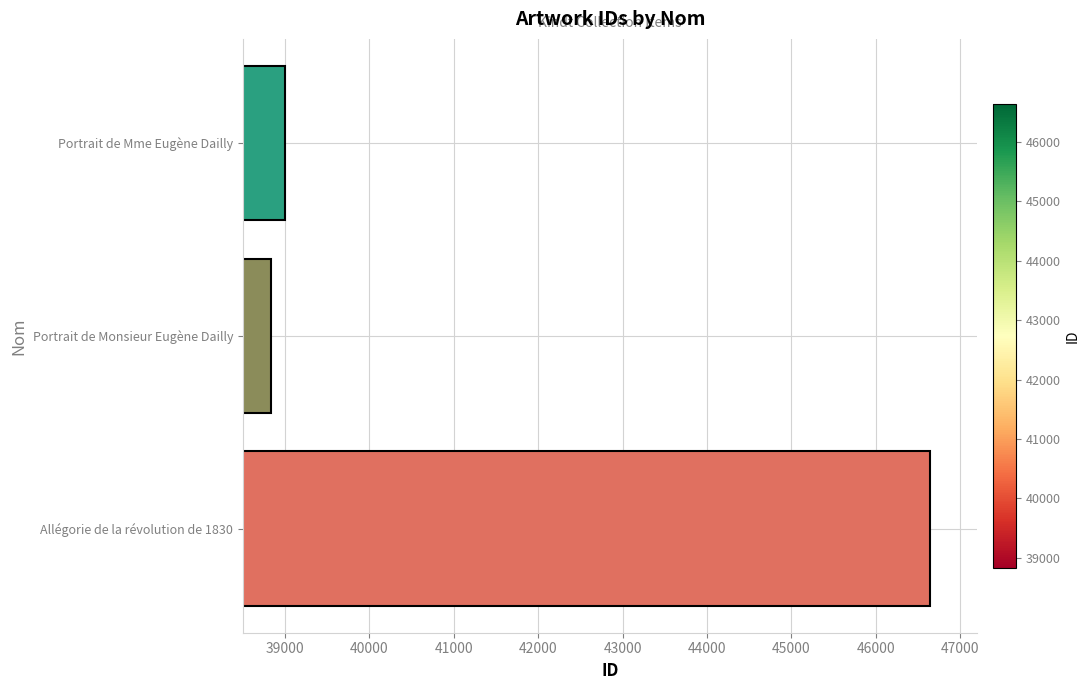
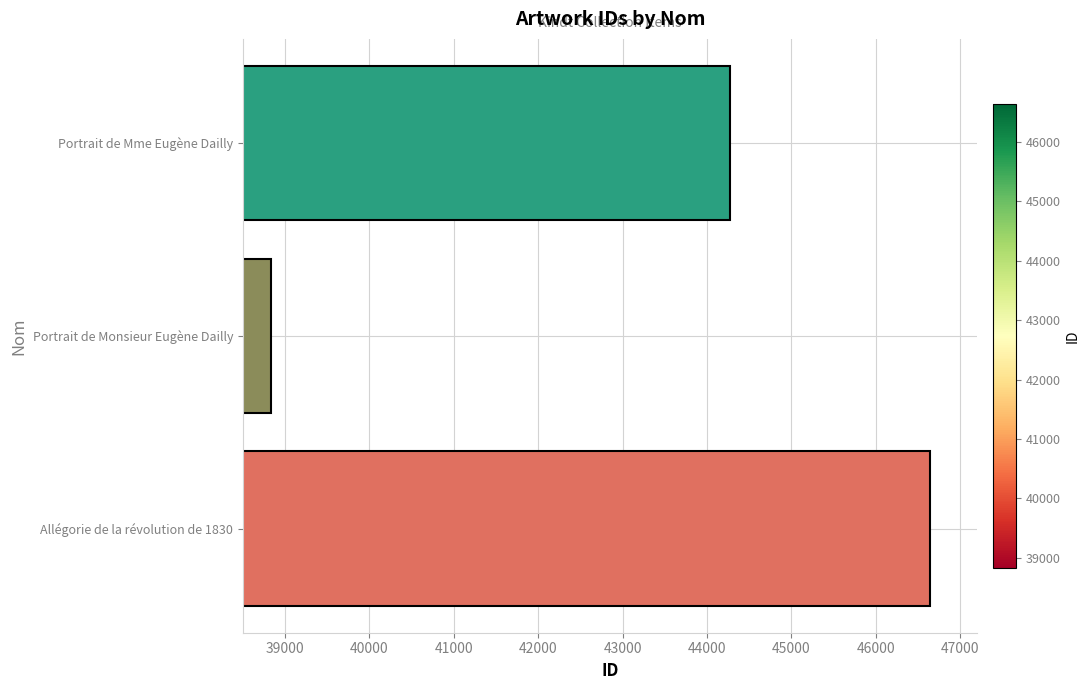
  {
-   "Portrait de Mme Eugène Dailly": 39000,
+   "Portrait de Mme Eugène Dailly": 44300,
    "Portrait de Monsieur Eugène Dailly": 38800,
    "Allégorie de la révolution de 1830": 46600
  }
